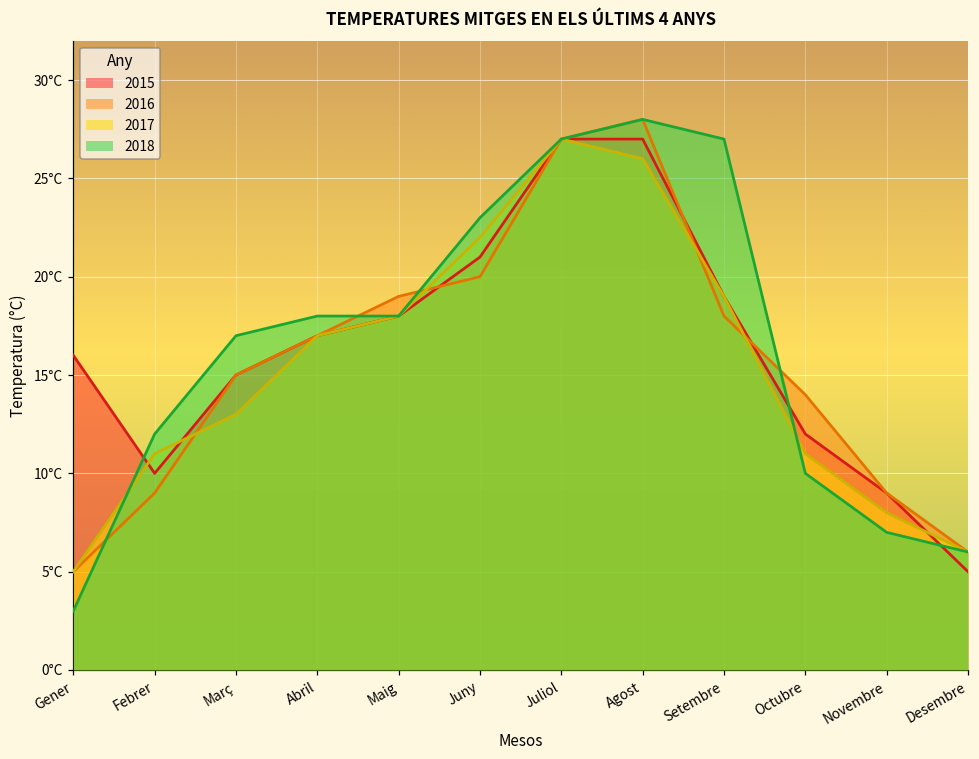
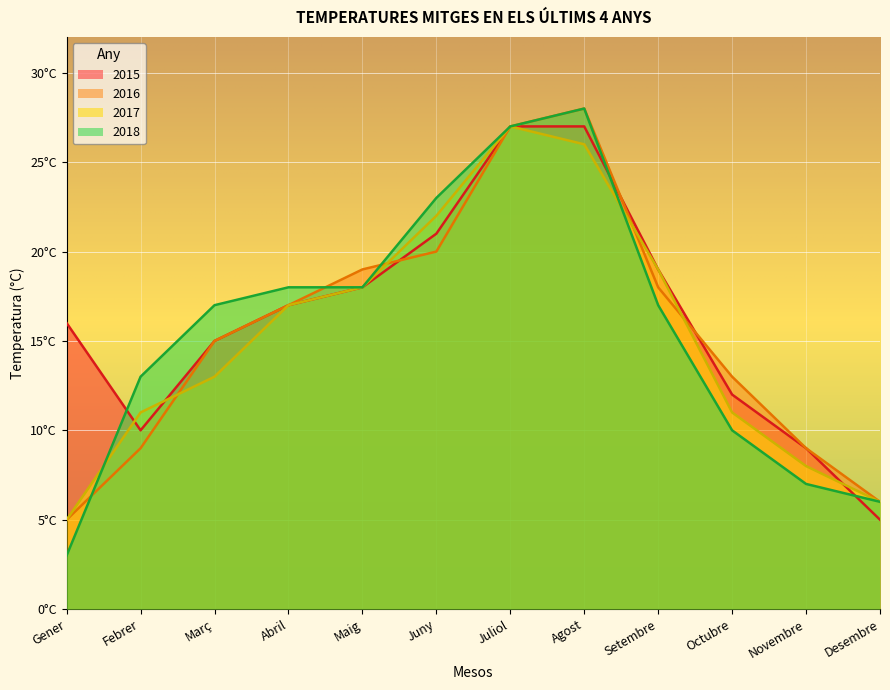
  {
    "2015": {
      "Gener": "16°C",
      "Febrer": "10°C",
      "Juny": "21°C",
      "Agost": "27°C",
      "Octubre": "12°C",
      "Desembre": "5°C"
    },
    "2016": {
      "Febrer": "9°C",
      "Maig": "19°C",
      "Juny": "20°C",
      "Setembre": "18°C",
-     "Octubre": "14°C"
+     "Octubre": "13°C"
    },
    "2017": {
      "Febrer": "11°C",
      "Març": "13°C",
      "Juny": "22°C",
      "Agost": "26°C",
      "Octubre": "11°C",
      "Novembre": "8°C"
    },
    "2018": {
      "Gener": "3°C",
-     "Febrer": "12°C",
+     "Febrer": "13°C",
      "Març": "17°C",
      "Abril": "18°C",
      "Juny": "23°C",
-     "Setembre": "27°C",
+     "Setembre": "17°C",
      "Octubre": "10°C",
      "Novembre": "7°C"
    }
  }
